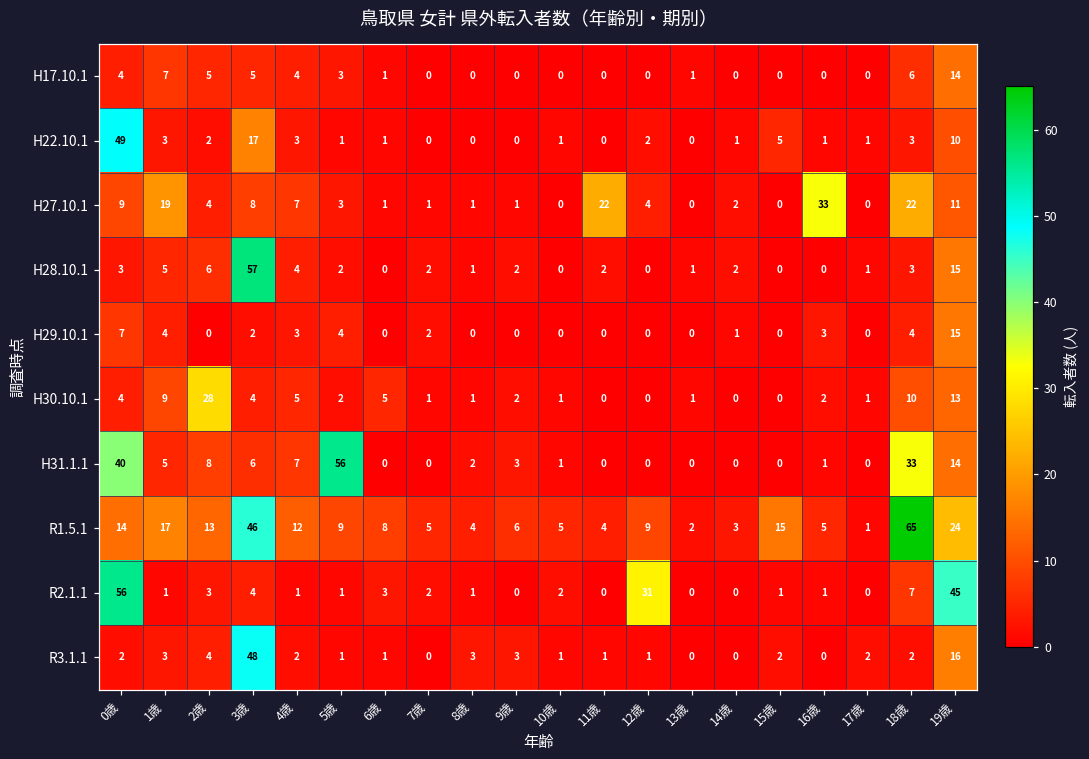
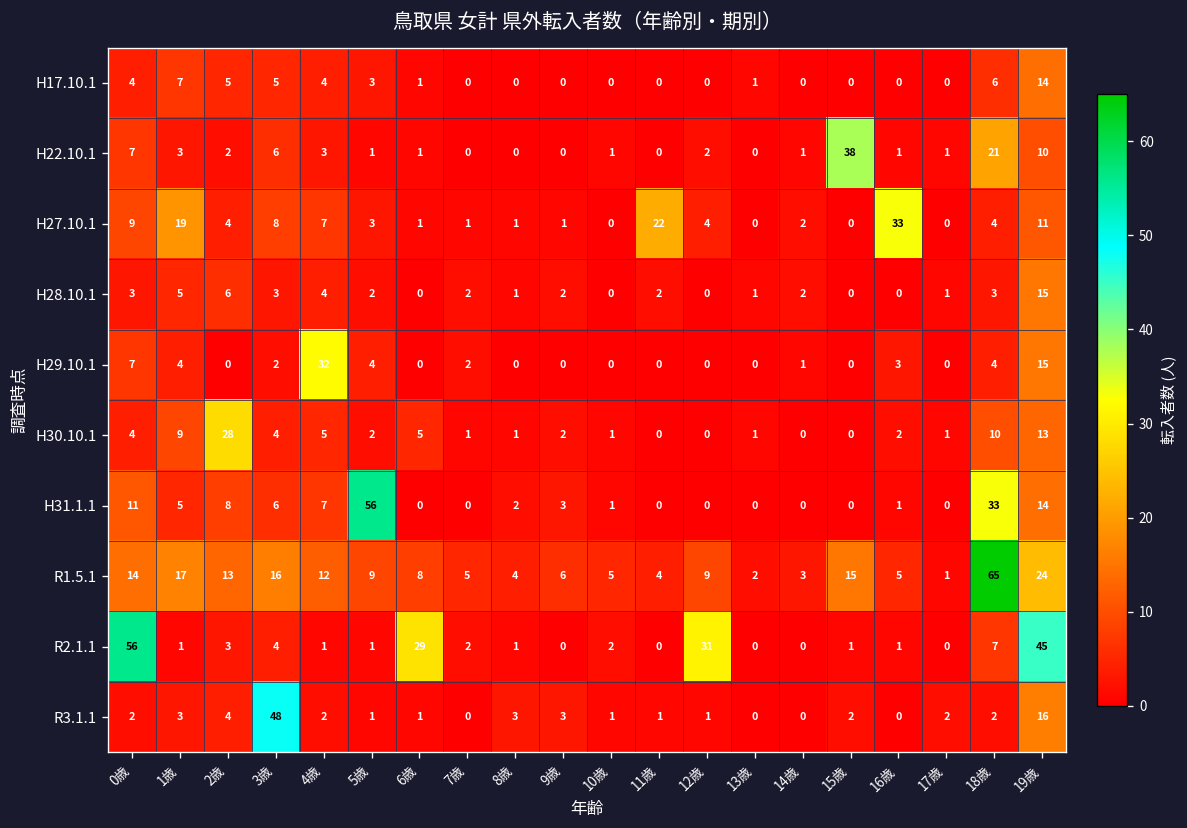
  {
    "H17.10.1": {
      "0歳": 4,
      "1歳": 7,
      "2歳": 5,
      "3歳": 5,
      "4歳": 4,
      "5歳": 3,
      "6歳": 1,
      "7歳": 0,
      "8歳": 0,
      "9歳": 0,
      "10歳": 0,
      "11歳": 0,
      "12歳": 0,
      "13歳": 1,
      "14歳": 0,
      "15歳": 0,
      "16歳": 0,
      "17歳": 0,
      "18歳": 6,
      "19歳": 14
    },
    "H22.10.1": {
-     "0歳": 49,
+     "0歳": 7,
      "1歳": 3,
      "2歳": 2,
-     "3歳": 17,
+     "3歳": 6,
      "4歳": 3,
      "5歳": 1,
      "6歳": 1,
      "7歳": 0,
      "8歳": 0,
      "9歳": 0,
      "10歳": 1,
      "11歳": 0,
      "12歳": 2,
      "13歳": 0,
      "14歳": 1,
-     "15歳": 5,
+     "15歳": 38,
      "16歳": 1,
      "17歳": 1,
-     "18歳": 3,
+     "18歳": 21,
      "19歳": 10
    },
    "H27.10.1": {
      "0歳": 9,
      "1歳": 19,
      "2歳": 4,
      "3歳": 8,
      "4歳": 7,
      "5歳": 3,
      "6歳": 1,
      "7歳": 1,
      "8歳": 1,
      "9歳": 1,
      "10歳": 0,
      "11歳": 22,
      "12歳": 4,
      "13歳": 0,
      "14歳": 2,
      "15歳": 0,
      "16歳": 33,
      "17歳": 0,
-     "18歳": 22,
+     "18歳": 4,
      "19歳": 11
    },
    "H28.10.1": {
      "0歳": 3,
      "1歳": 5,
      "2歳": 6,
-     "3歳": 57,
+     "3歳": 3,
      "4歳": 4,
      "5歳": 2,
      "6歳": 0,
      "7歳": 2,
      "8歳": 1,
      "9歳": 2,
      "10歳": 0,
      "11歳": 2,
      "12歳": 0,
      "13歳": 1,
      "14歳": 2,
      "15歳": 0,
      "16歳": 0,
      "17歳": 1,
      "18歳": 3,
      "19歳": 15
    },
    "H29.10.1": {
      "0歳": 7,
      "1歳": 4,
      "2歳": 0,
      "3歳": 2,
-     "4歳": 3,
+     "4歳": 32,
      "5歳": 4,
      "6歳": 0,
      "7歳": 2,
      "8歳": 0,
      "9歳": 0,
      "10歳": 0,
      "11歳": 0,
      "12歳": 0,
      "13歳": 0,
      "14歳": 1,
      "15歳": 0,
      "16歳": 3,
      "17歳": 0,
      "18歳": 4,
      "19歳": 15
    },
    "H30.10.1": {
      "0歳": 4,
      "1歳": 9,
      "2歳": 28,
      "3歳": 4,
      "4歳": 5,
      "5歳": 2,
      "6歳": 5,
      "7歳": 1,
      "8歳": 1,
      "9歳": 2,
      "10歳": 1,
      "11歳": 0,
      "12歳": 0,
      "13歳": 1,
      "14歳": 0,
      "15歳": 0,
      "16歳": 2,
      "17歳": 1,
      "18歳": 10,
      "19歳": 13
    },
    "H31.1.1": {
-     "0歳": 40,
+     "0歳": 11,
      "1歳": 5,
      "2歳": 8,
      "3歳": 6,
      "4歳": 7,
      "5歳": 56,
      "6歳": 0,
      "7歳": 0,
      "8歳": 2,
      "9歳": 3,
      "10歳": 1,
      "11歳": 0,
      "12歳": 0,
      "13歳": 0,
      "14歳": 0,
      "15歳": 0,
      "16歳": 1,
      "17歳": 0,
      "18歳": 33,
      "19歳": 14
    },
    "R1.5.1": {
      "0歳": 14,
      "1歳": 17,
      "2歳": 13,
-     "3歳": 46,
+     "3歳": 16,
      "4歳": 12,
      "5歳": 9,
      "6歳": 8,
      "7歳": 5,
      "8歳": 4,
      "9歳": 6,
      "10歳": 5,
      "11歳": 4,
      "12歳": 9,
      "13歳": 2,
      "14歳": 3,
      "15歳": 15,
      "16歳": 5,
      "17歳": 1,
      "18歳": 65,
      "19歳": 24
    },
    "R2.1.1": {
      "0歳": 56,
      "1歳": 1,
      "2歳": 3,
      "3歳": 4,
      "4歳": 1,
      "5歳": 1,
-     "6歳": 3,
+     "6歳": 29,
      "7歳": 2,
      "8歳": 1,
      "9歳": 0,
      "10歳": 2,
      "11歳": 0,
      "12歳": 31,
      "13歳": 0,
      "14歳": 0,
      "15歳": 1,
      "16歳": 1,
      "17歳": 0,
      "18歳": 7,
      "19歳": 45
    },
    "R3.1.1": {
      "0歳": 2,
      "1歳": 3,
      "2歳": 4,
      "3歳": 48,
      "4歳": 2,
      "5歳": 1,
      "6歳": 1,
      "7歳": 0,
      "8歳": 3,
      "9歳": 3,
      "10歳": 1,
      "11歳": 1,
      "12歳": 1,
      "13歳": 0,
      "14歳": 0,
      "15歳": 2,
      "16歳": 0,
      "17歳": 2,
      "18歳": 2,
      "19歳": 16
    }
  }
